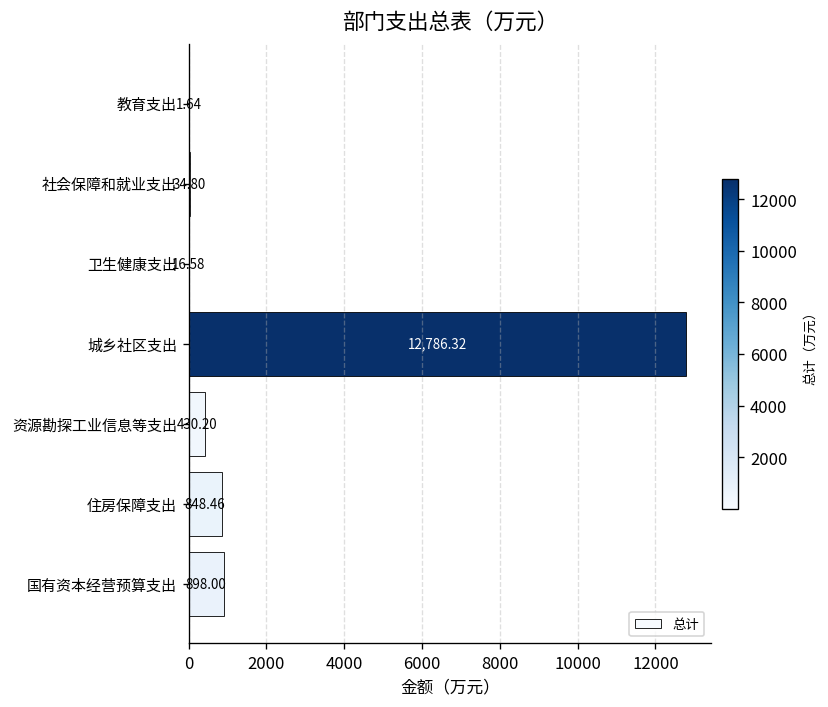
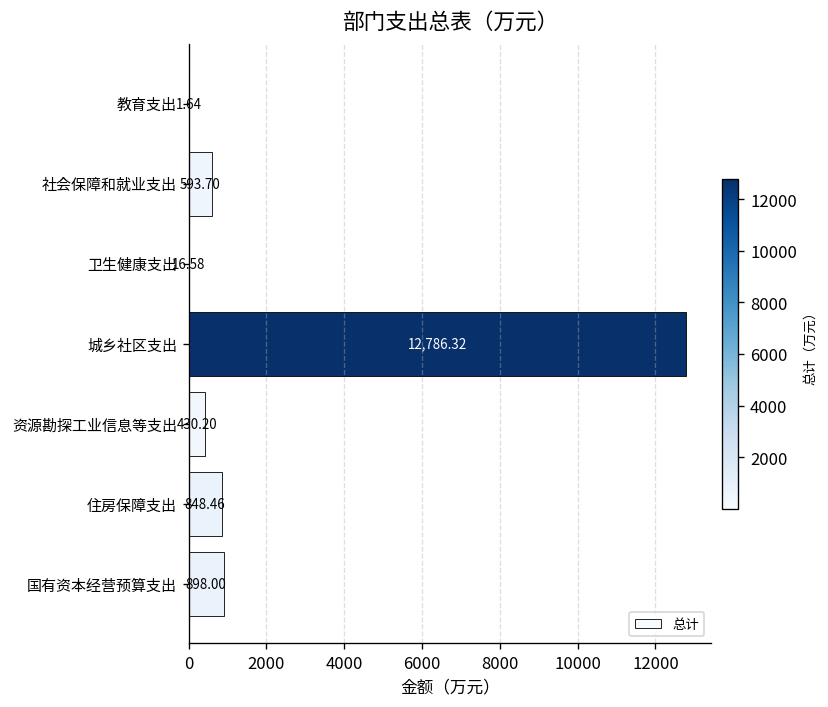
  {
    "教育支出": "1.64",
-   "社会保障和就业支出": "34.80",
+   "社会保障和就业支出": "593.70",
    "卫生健康支出": "16.58",
    "城乡社区支出": "12,786.32",
    "资源勘探工业信息等支出": "430.20",
    "住房保障支出": "848.46",
    "国有资本经营预算支出": "898.00"
  }
